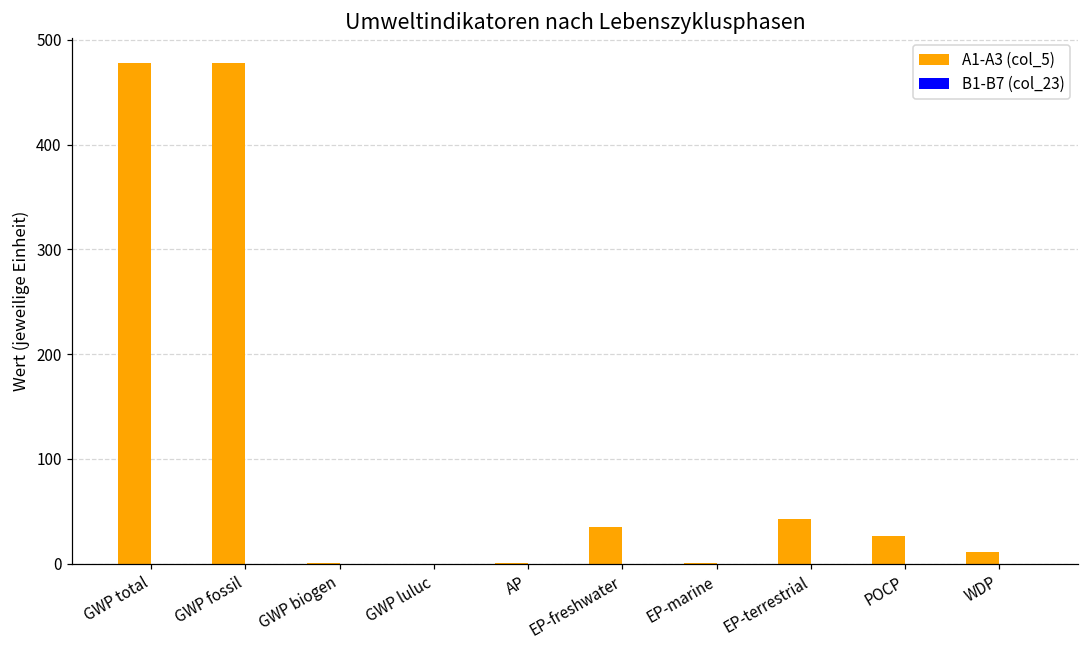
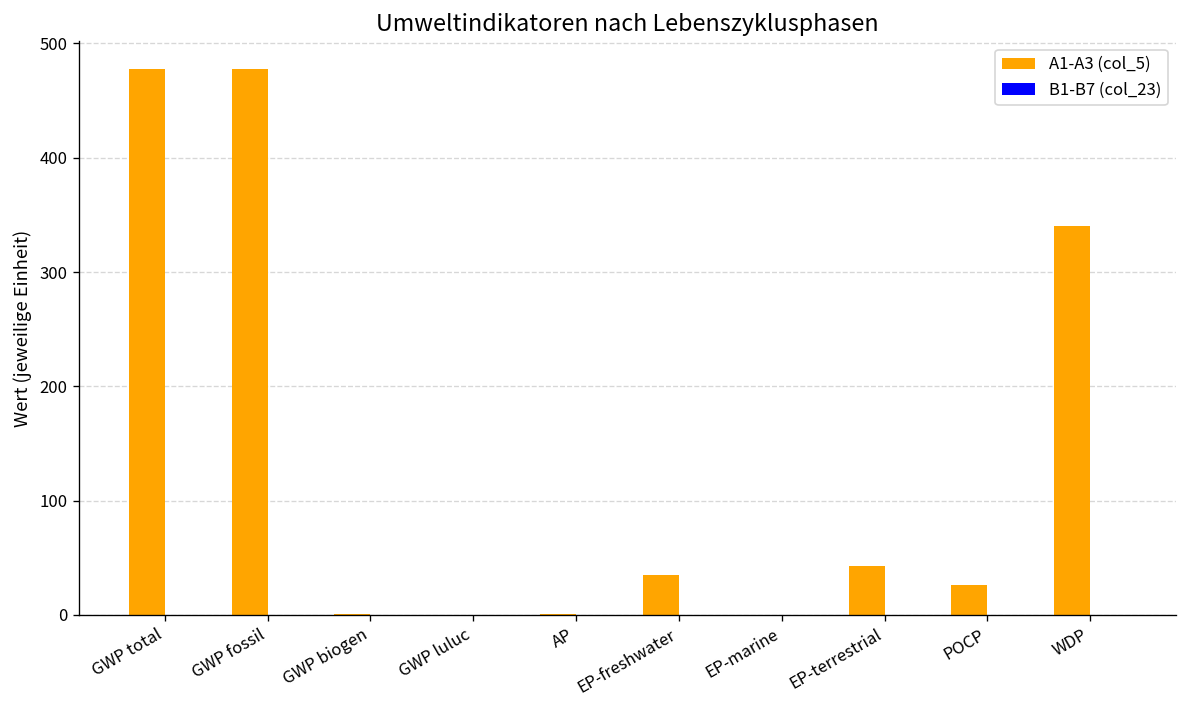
  {
    "A1-A3 (col_5)": {
      "GWP total": 480,
      "GWP fossil": 480,
      "EP-freshwater": 30,
      "EP-terrestrial": 40,
      "POCP": 30,
-     "WDP": 10
+     "WDP": 340
    },
    "B1-B7 (col_23)": {
      "GWP total": 0,
      "GWP fossil": 0,
      "GWP biogen": 0,
      "GWP luluc": 0,
      "AP": 0,
      "EP-freshwater": 0,
      "EP-marine": 0,
      "EP-terrestrial": 0,
      "POCP": 0,
      "WDP": 0
    }
  }
